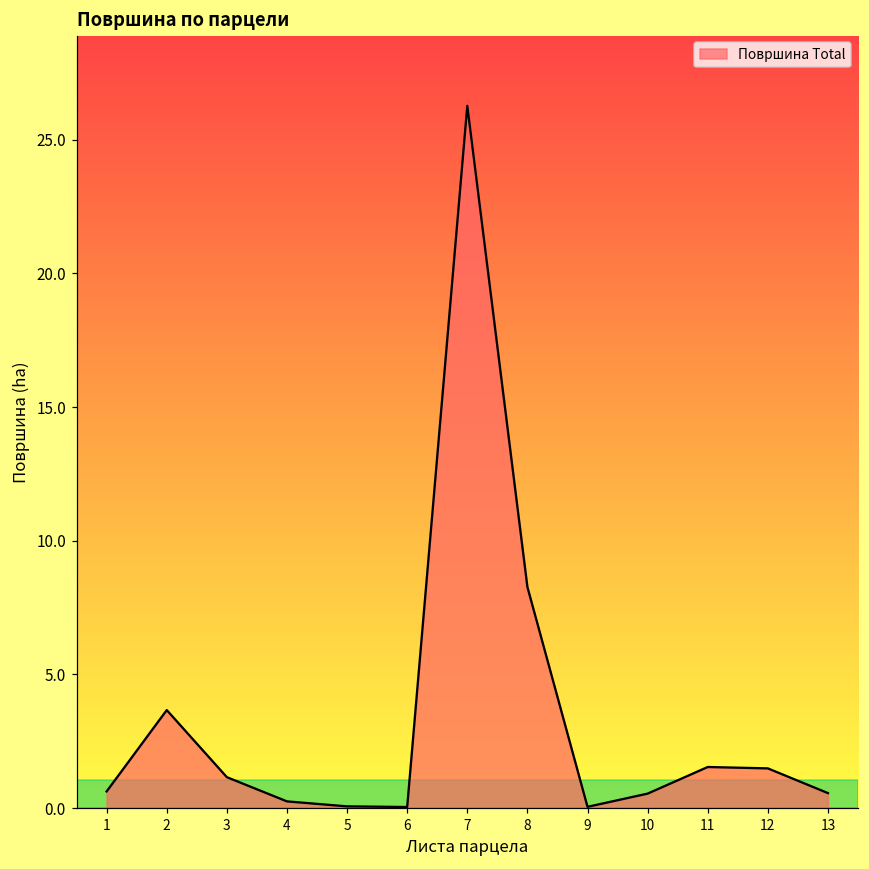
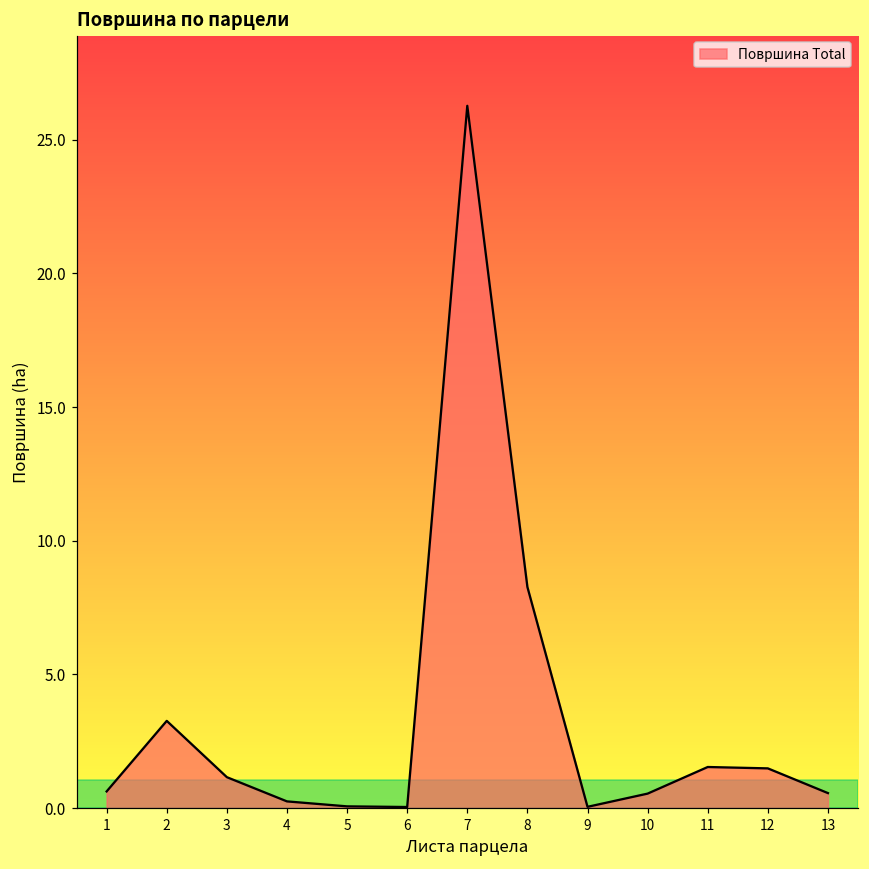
  {
-   "2": 3.7,
+   "2": 3.3,
    "3": 1.2,
    "7": 26.3,
    "8": 8.3,
    "11": 1.5,
    "12": 1.5
  }
